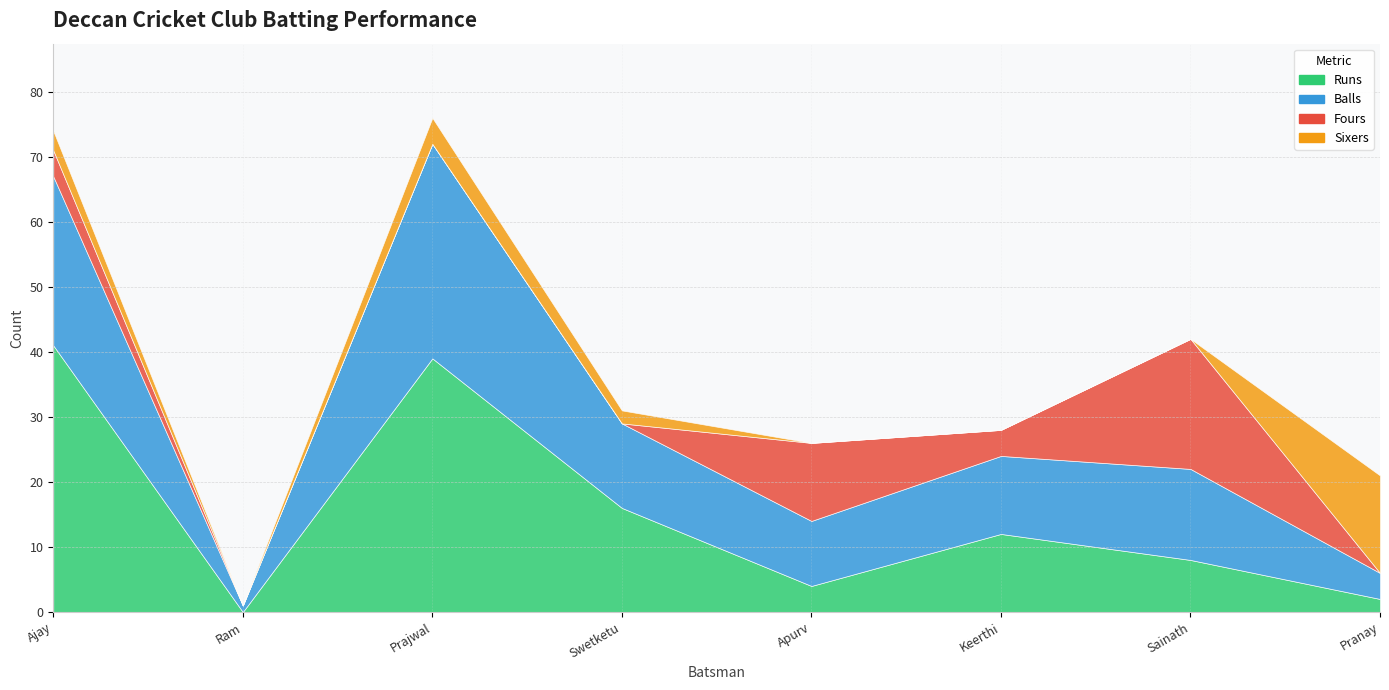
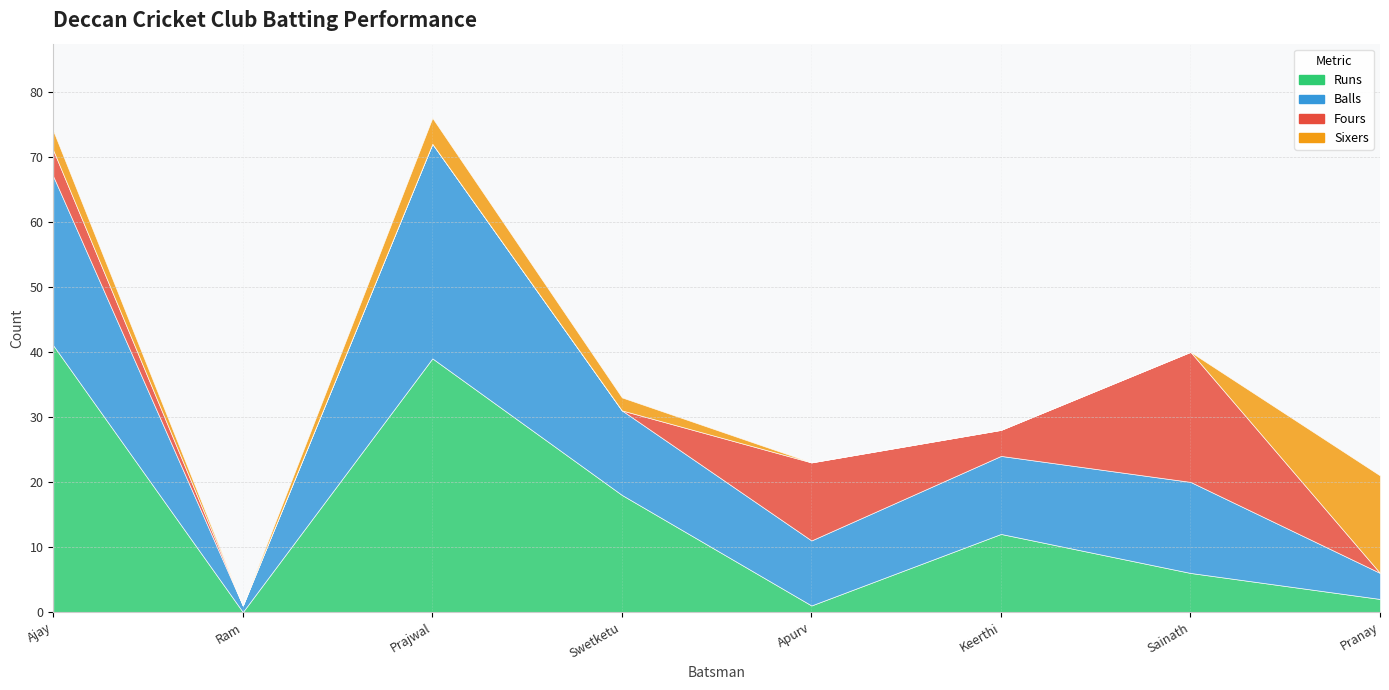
  {
    "Runs": {
      "Ajay": 41,
      "Ram": 0,
      "Prajwal": 39,
-     "Swetketu": 16,
-     "Apurv": 4,
+     "Swetketu": 18,
+     "Apurv": 1,
      "Keerthi": 12,
-     "Sainath": 8,
+     "Sainath": 6,
      "Pranay": 2
    },
    "Balls": {
      "Ajay": 26,
      "Apurv": 10,
      "Keerthi": 12,
      "Sainath": 14
    },
    "Fours": {
      "Ajay": 4
    },
    "Sixers": {
      "Ajay": 3,
      "Prajwal": 4,
      "Swetketu": 2,
      "Pranay": 15
    }
  }
